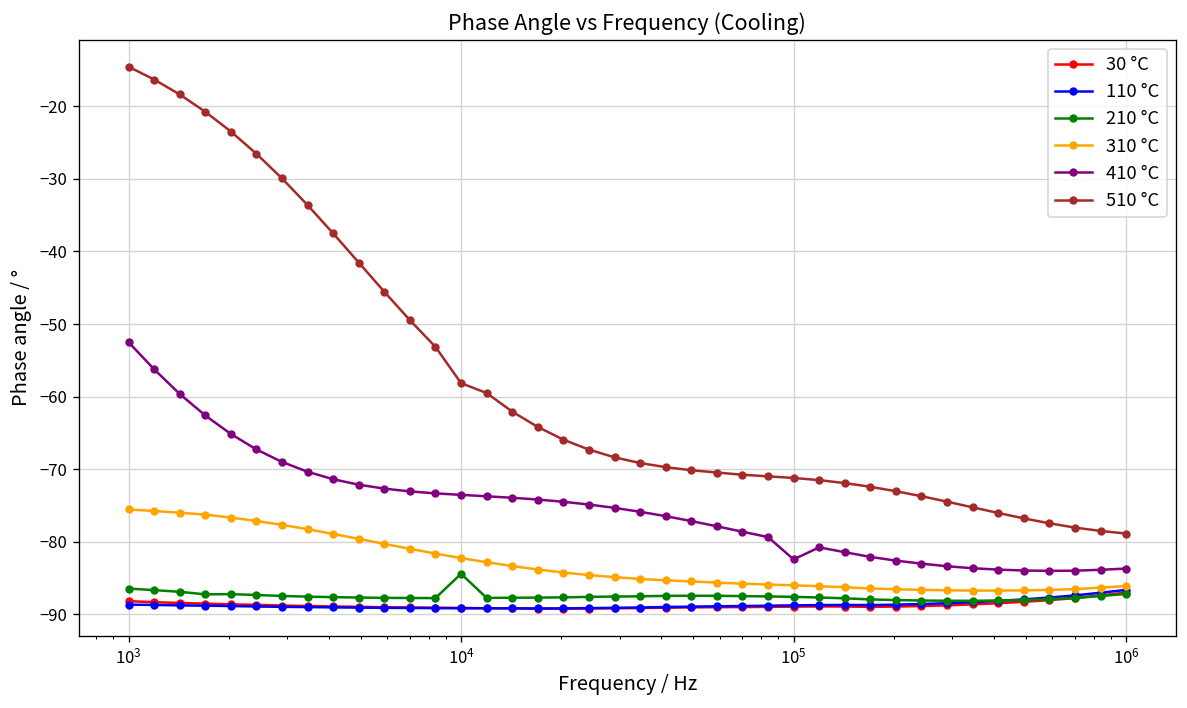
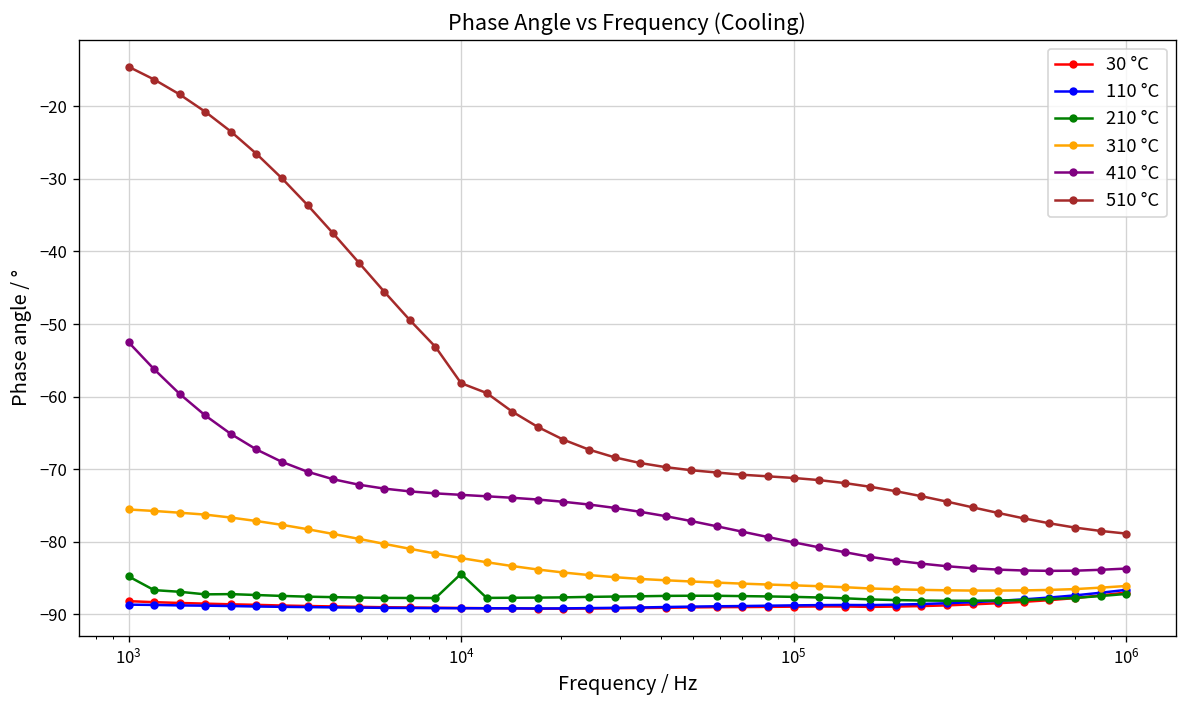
  {
    "30 °C": {
      "10^3": -88
    },
    "110 °C": {
      "10^3": -89
    },
    "210 °C": {
-     "10^3": -86,
+     "10^3": -85,
      "10^4": -84,
      "10^5": -88
    },
    "310 °C": {
      "10^3": -76,
      "10^4": -82,
      "10^5": -86,
      "10^6": -86
    },
    "410 °C": {
      "10^3": -53,
      "10^4": -74,
-     "10^5": -82,
+     "10^5": -80,
      "10^6": -84
    },
    "510 °C": {
      "10^3": -15,
      "10^4": -58,
      "10^5": -71,
      "10^6": -79
    }
  }
